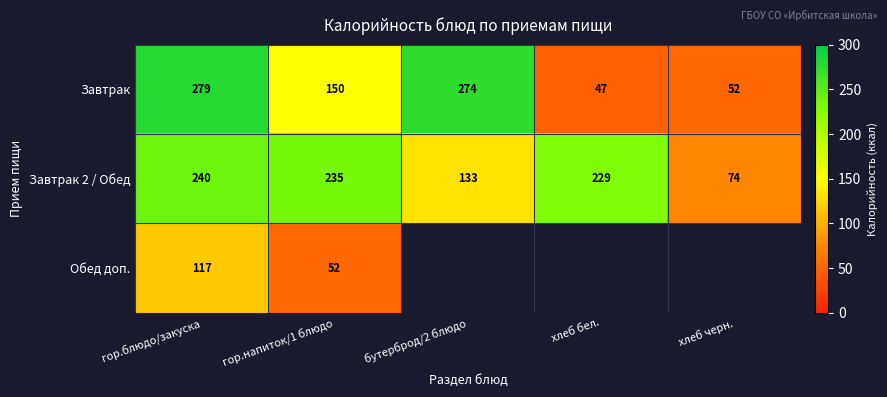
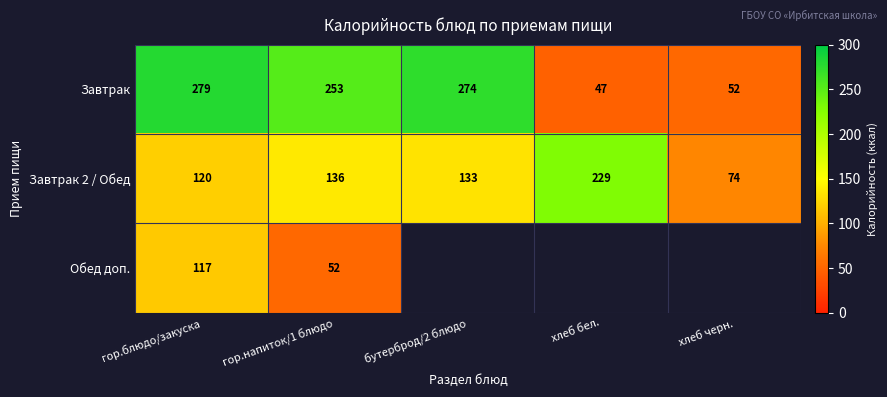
  {
    "Завтрак": {
      "гор.блюдо/закуска": 279,
-     "гор.напиток/1 блюдо": 150,
+     "гор.напиток/1 блюдо": 253,
      "бутерброд/2 блюдо": 274,
      "хлеб бел.": 47,
      "хлеб черн.": 52
    },
    "Завтрак 2 / Обед": {
-     "гор.блюдо/закуска": 240,
-     "гор.напиток/1 блюдо": 235,
+     "гор.блюдо/закуска": 120,
+     "гор.напиток/1 блюдо": 136,
      "бутерброд/2 блюдо": 133,
      "хлеб бел.": 229,
      "хлеб черн.": 74
    },
    "Обед доп.": {
      "гор.блюдо/закуска": 117,
      "гор.напиток/1 блюдо": 52
    }
  }
